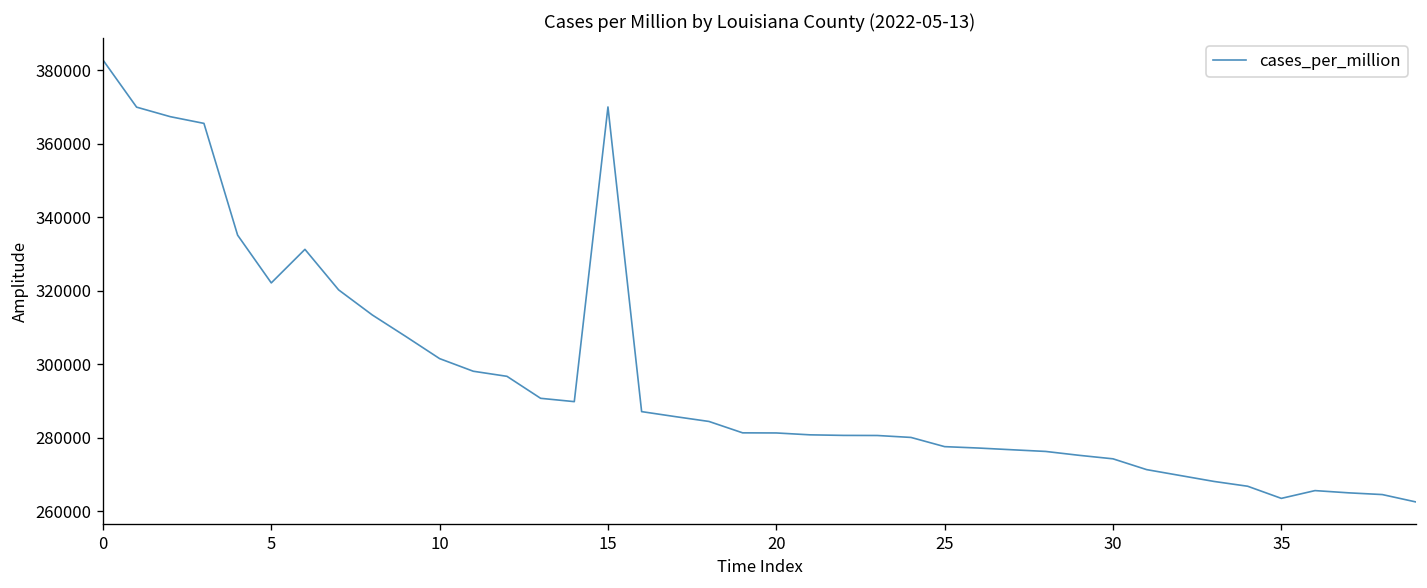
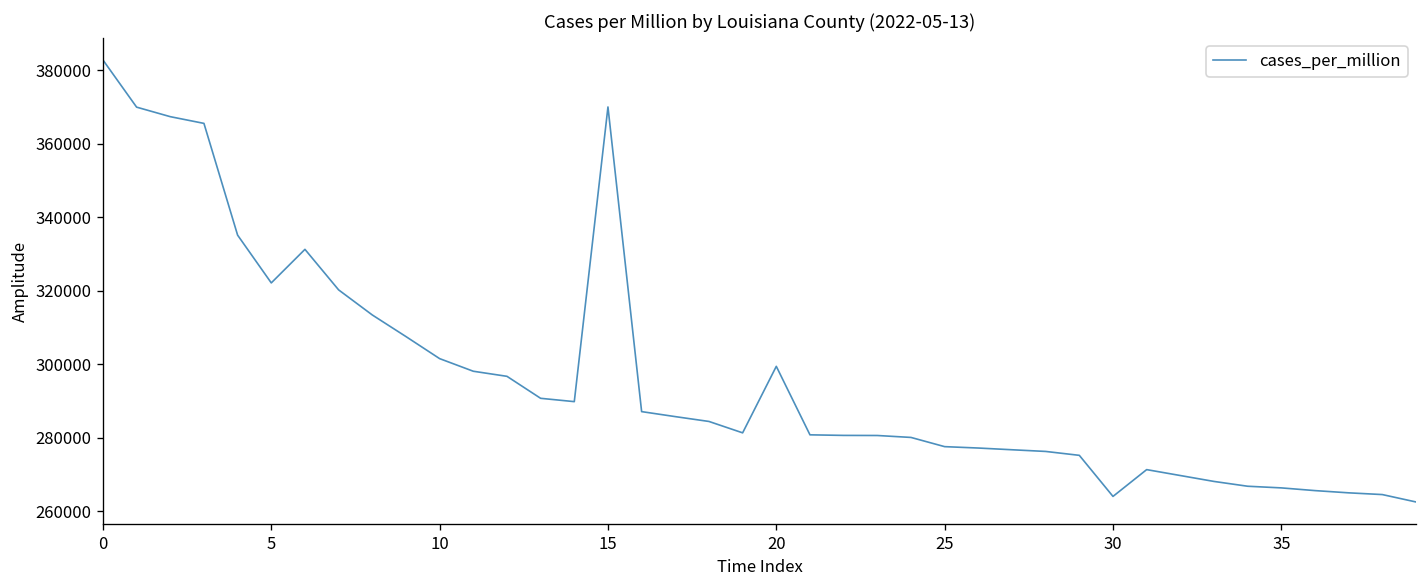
  {
    "0": 383000,
    "5": 322000,
    "10": 301000,
    "15": 370000,
-   "20": 281000,
+   "20": 299000,
    "25": 278000,
-   "30": 274000,
-   "35": 263000
+   "30": 264000,
+   "35": 266000
  }
